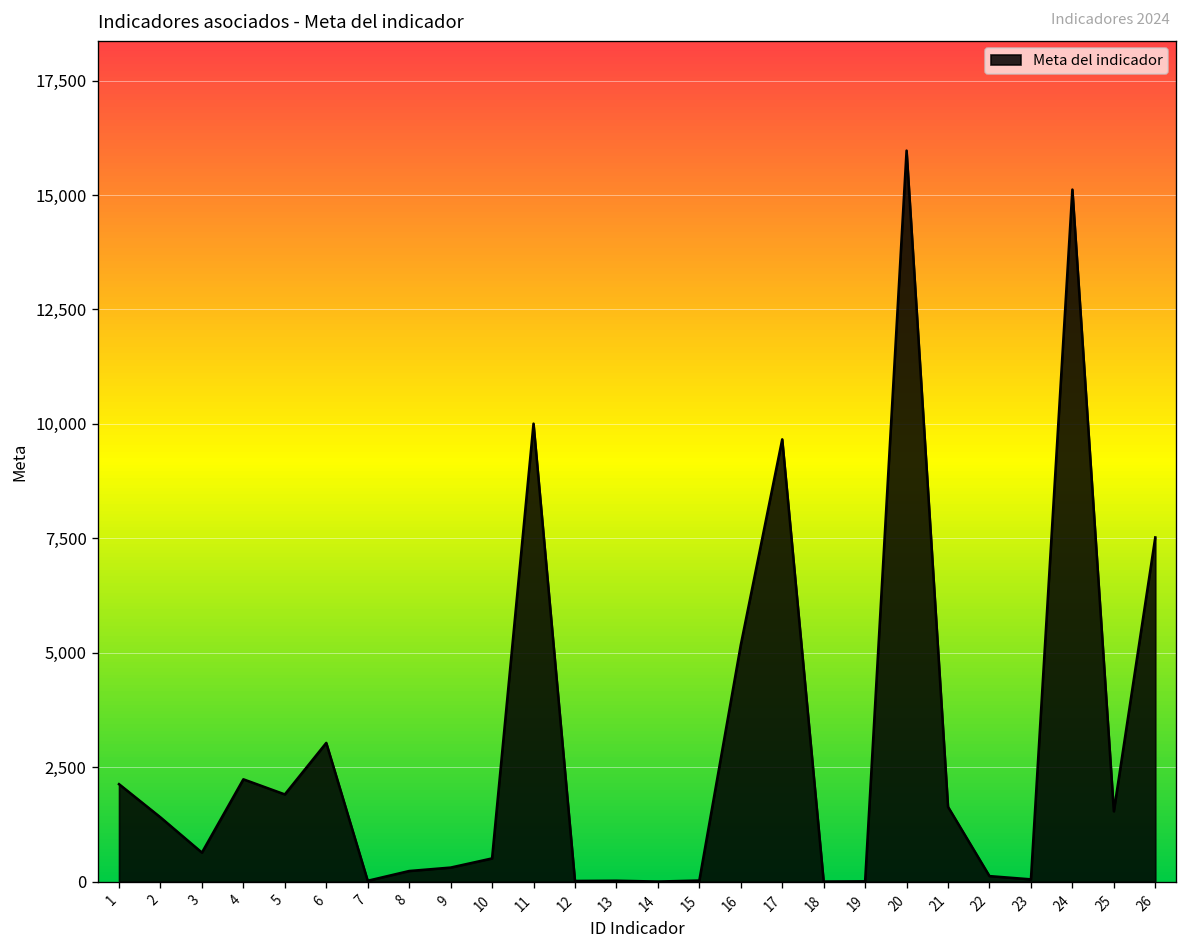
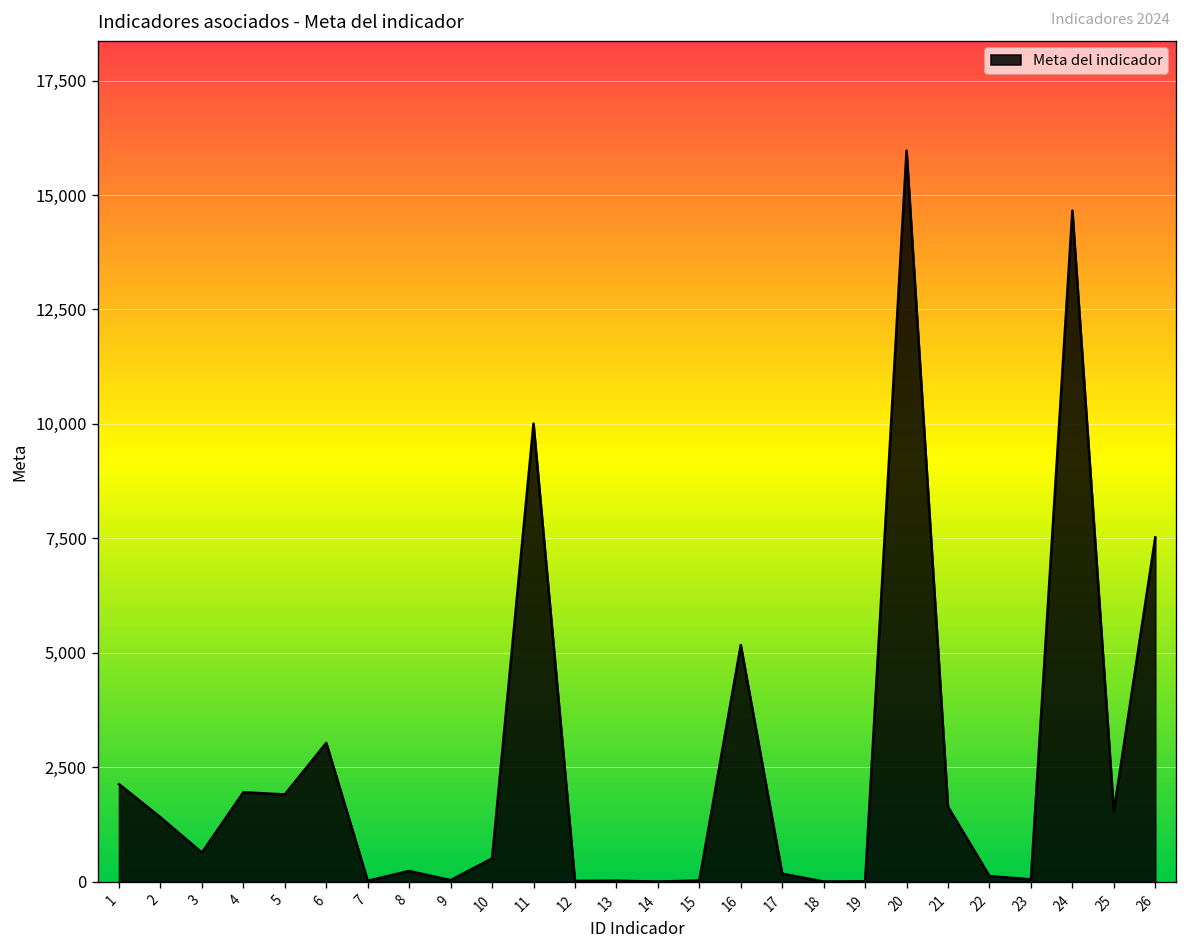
  {
    "1": "2,100",
    "2": "1,400",
    "3": "600",
-   "4": "2,200",
+   "4": "2,000",
    "5": "1,900",
    "6": "3,000",
    "7": "0",
    "8": "200",
-   "9": "300",
+   "9": "0",
    "10": "500",
    "11": "10,000",
    "12": "0",
    "13": "0",
    "14": "0",
    "15": "0",
    "16": "5,200",
-   "17": "9,700",
+   "17": "200",
    "18": "0",
    "19": "0",
    "20": "16,000",
    "21": "1,600",
    "22": "100",
    "23": "100",
-   "24": "15,100",
+   "24": "14,700",
    "25": "1,500",
    "26": "7,500"
  }
